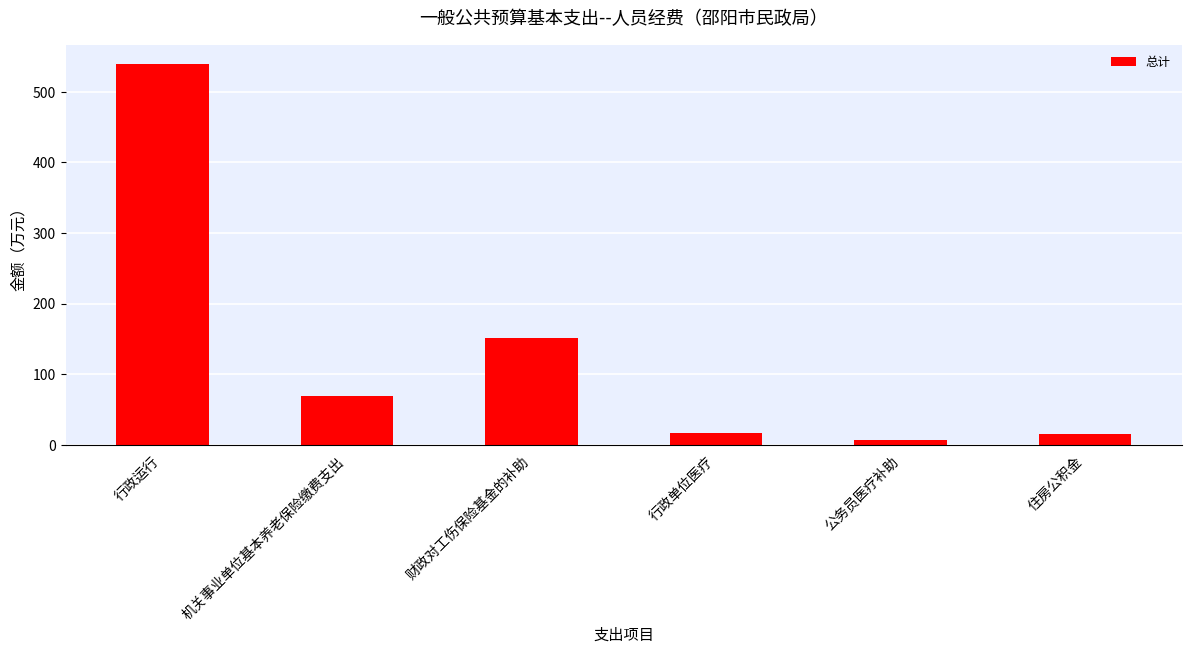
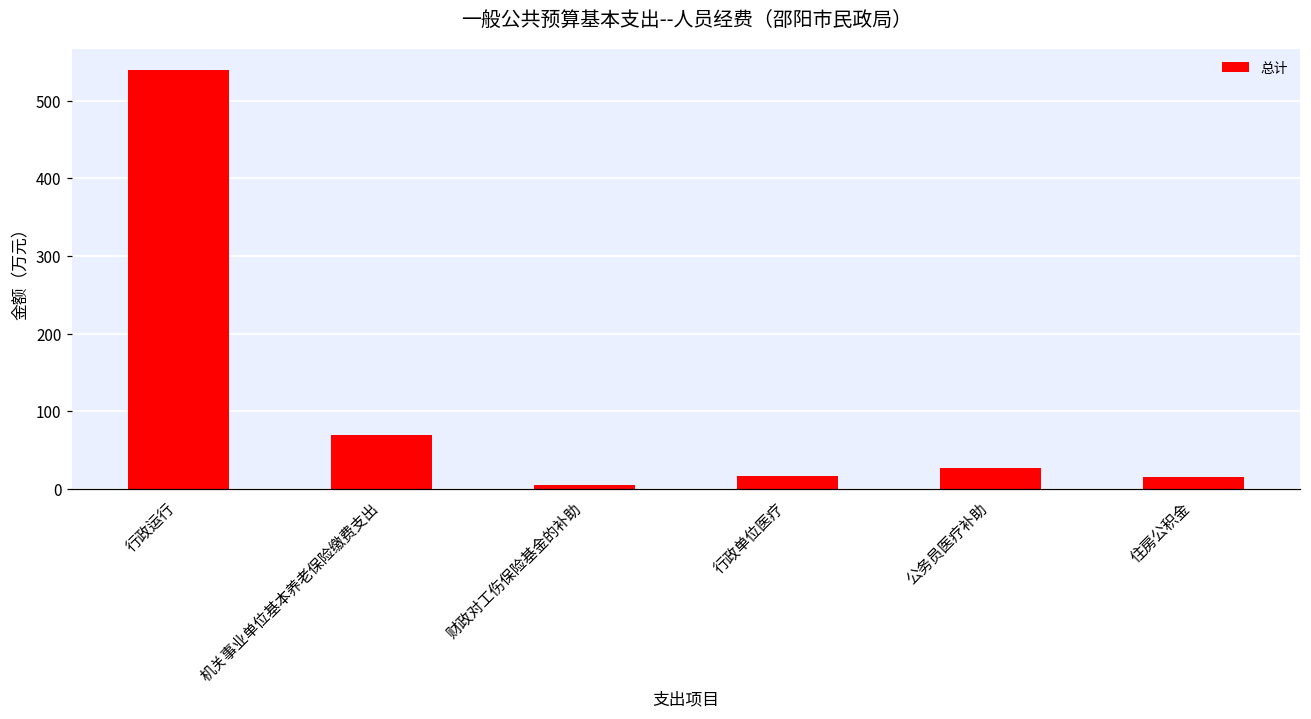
  {
    "行政运行": 540,
    "机关事业单位基本养老保险缴费支出": 70,
-   "财政对工伤保险基金的补助": 150,
+   "财政对工伤保险基金的补助": 10,
    "行政单位医疗": 20,
-   "公务员医疗补助": 10,
+   "公务员医疗补助": 30,
    "住房公积金": 20
  }
